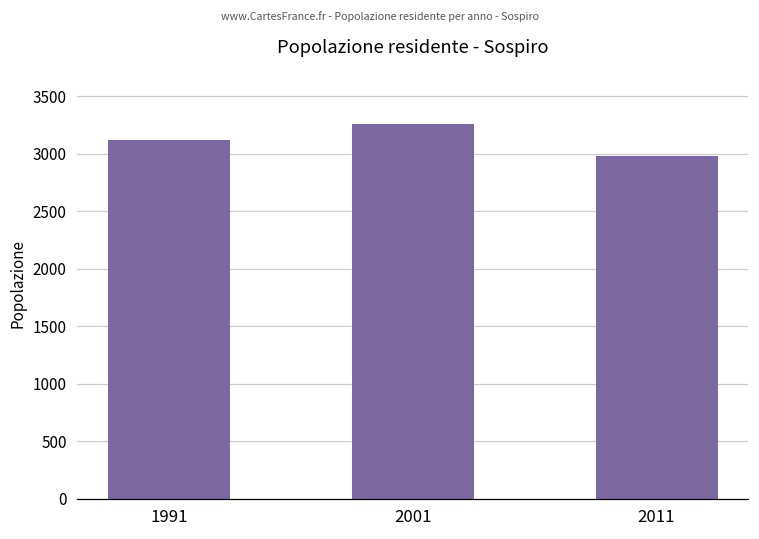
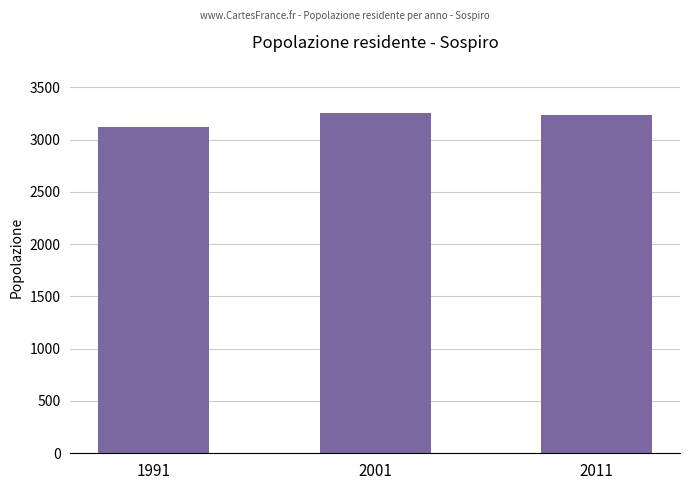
  {
    "1991": 3120,
    "2001": 3260,
-   "2011": 2980
+   "2011": 3240
  }
